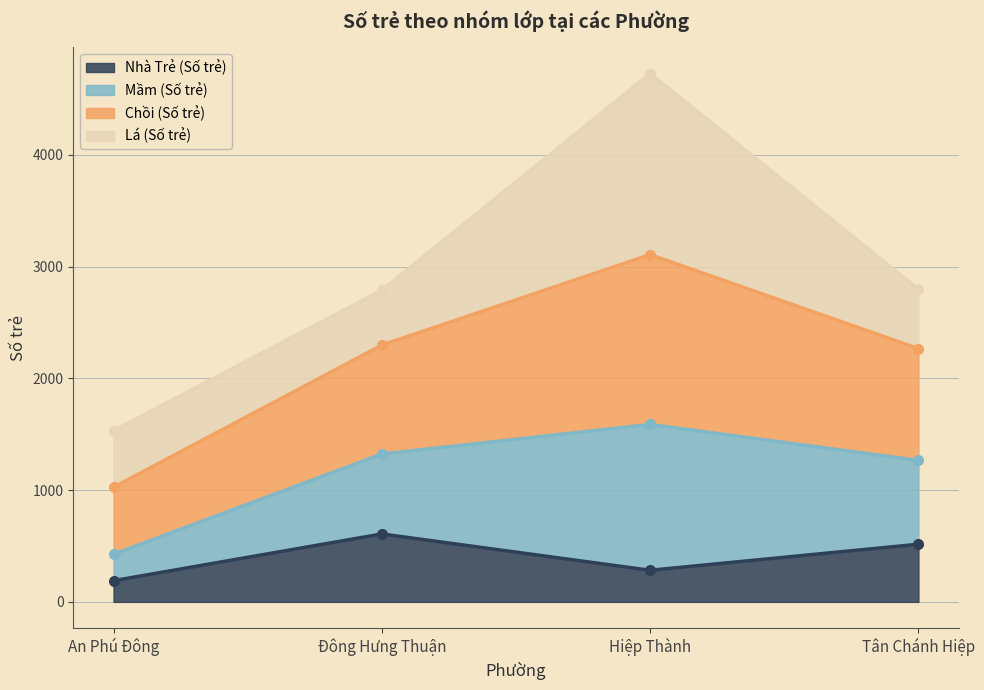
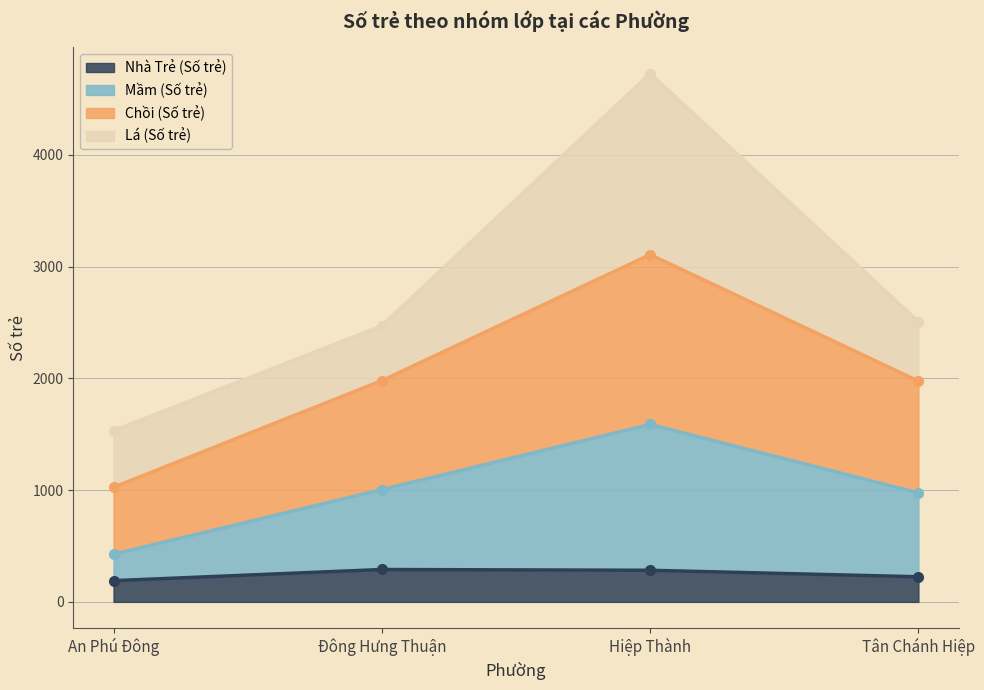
  {
    "Nhà Trẻ (Số trẻ)": {
      "An Phú Đông": 190,
-     "Đông Hưng Thuận": 610,
+     "Đông Hưng Thuận": 290,
      "Hiệp Thành": 280,
-     "Tân Chánh Hiệp": 520
+     "Tân Chánh Hiệp": 230
    },
    "Mầm (Số trẻ)": {
      "An Phú Đông": 240,
      "Đông Hưng Thuận": 720,
      "Hiệp Thành": 1310,
      "Tân Chánh Hiệp": 750
    },
    "Chồi (Số trẻ)": {
      "An Phú Đông": 600,
      "Đông Hưng Thuận": 980,
      "Hiệp Thành": 1520,
      "Tân Chánh Hiệp": 1000
    },
    "Lá (Số trẻ)": {
      "An Phú Đông": 510,
      "Đông Hưng Thuận": 490,
      "Hiệp Thành": 1620,
      "Tân Chánh Hiệp": 530
    }
  }
